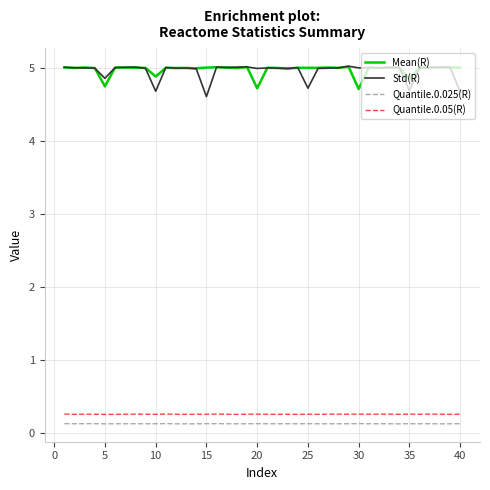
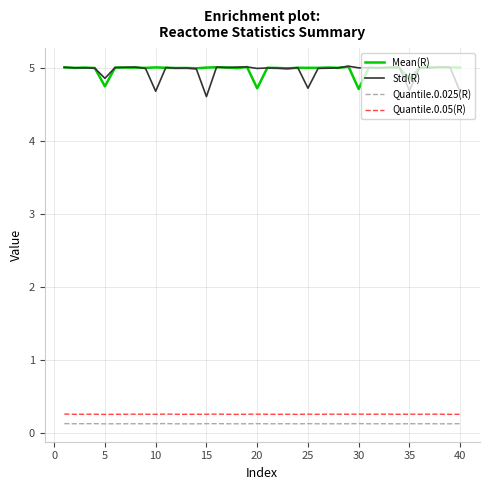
  {
    "Mean(R)": {
      "5": 4.7,
-     "10": 4.9,
+     "10": 5.0,
      "15": 5.0,
      "20": 4.7,
      "25": 5.0,
      "30": 4.7
    },
    "Std(R)": {
      "5": 4.9,
      "10": 4.7,
      "15": 4.6,
      "20": 5.0,
      "25": 4.7,
      "30": 5.0
    },
    "Quantile.0.025(R)": {
      "5": 0.1,
      "10": 0.1,
      "15": 0.1,
      "20": 0.1,
      "25": 0.1,
      "30": 0.1,
      "35": 0.1,
      "40": 0.1
    },
    "Quantile.0.05(R)": {
      "5": 0.3,
      "10": 0.3,
      "15": 0.3,
      "20": 0.3,
      "25": 0.3,
      "30": 0.3,
      "35": 0.3,
      "40": 0.3
    }
  }
